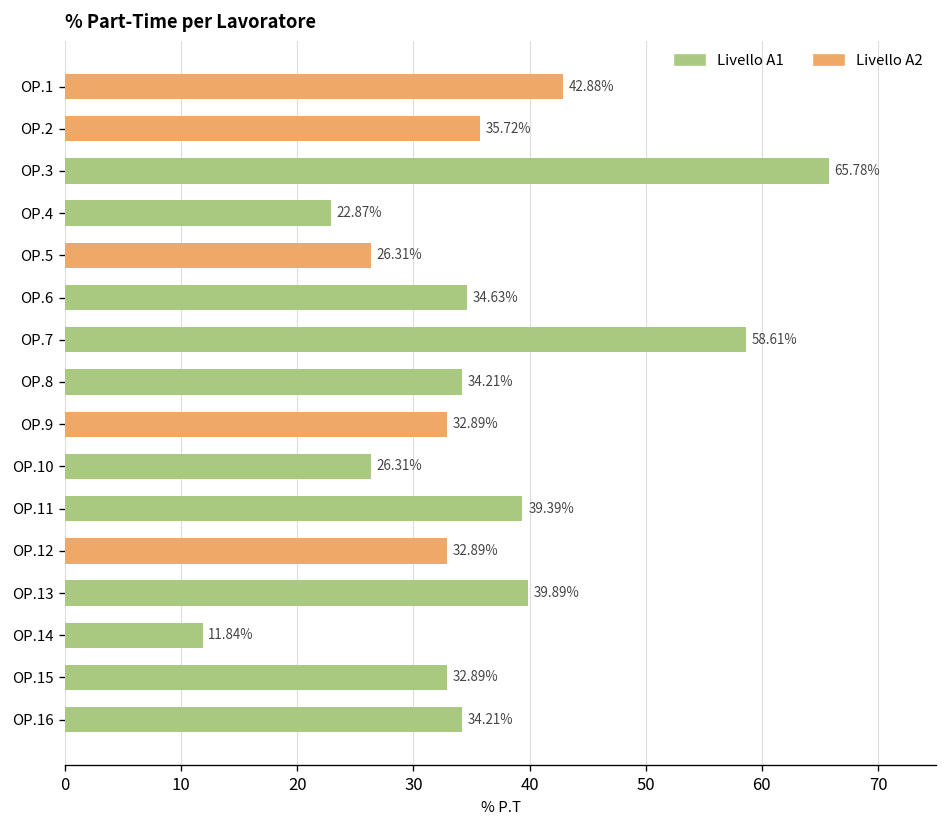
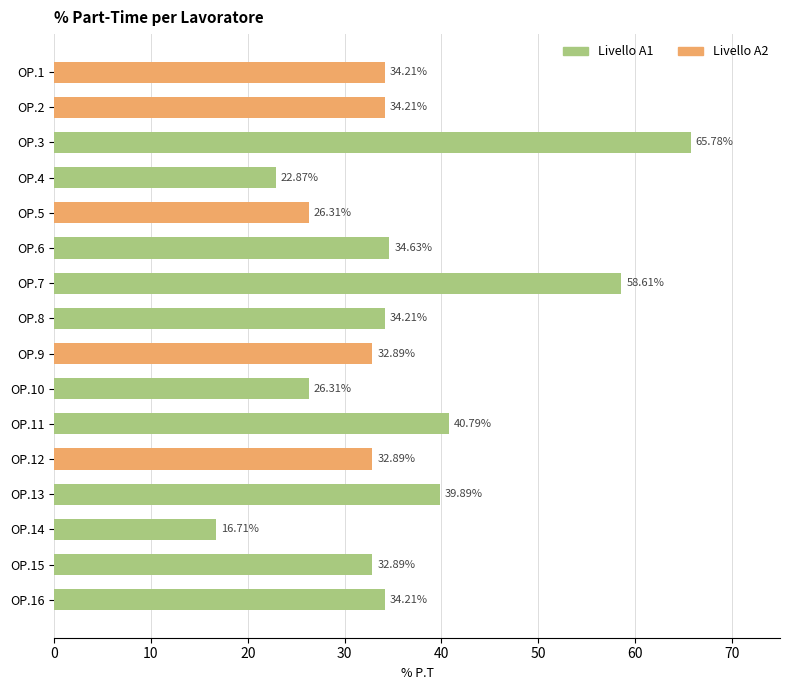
  {
-   "OP.1": "42.88%",
-   "OP.2": "35.72%",
+   "OP.1": "34.21%",
+   "OP.2": "34.21%",
    "OP.3": "65.78%",
    "OP.4": "22.87%",
    "OP.5": "26.31%",
    "OP.6": "34.63%",
    "OP.7": "58.61%",
    "OP.8": "34.21%",
    "OP.9": "32.89%",
    "OP.10": "26.31%",
-   "OP.11": "39.39%",
+   "OP.11": "40.79%",
    "OP.12": "32.89%",
    "OP.13": "39.89%",
-   "OP.14": "11.84%",
+   "OP.14": "16.71%",
    "OP.15": "32.89%",
    "OP.16": "34.21%"
  }
